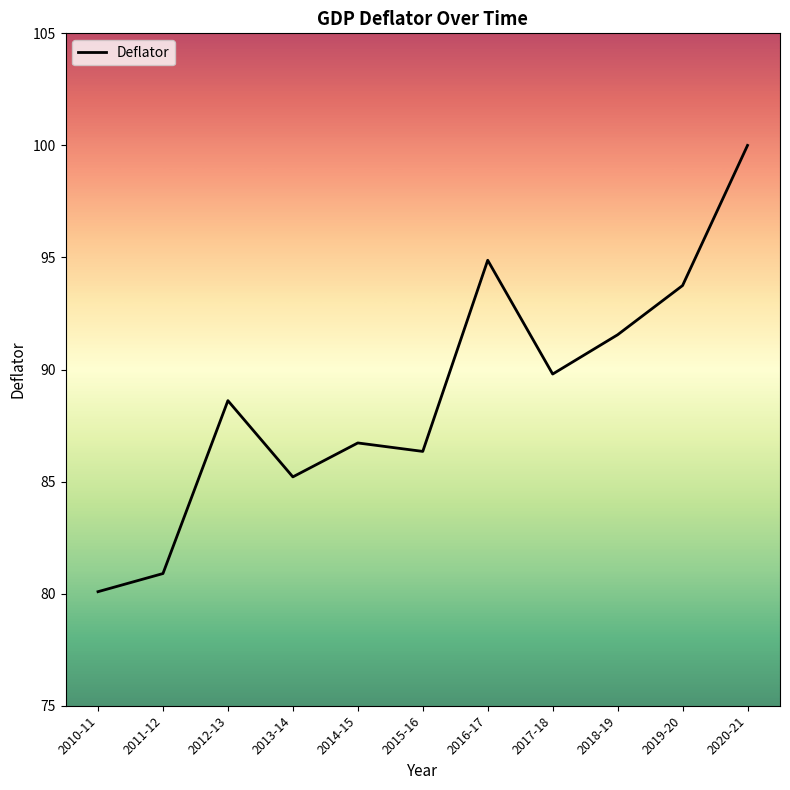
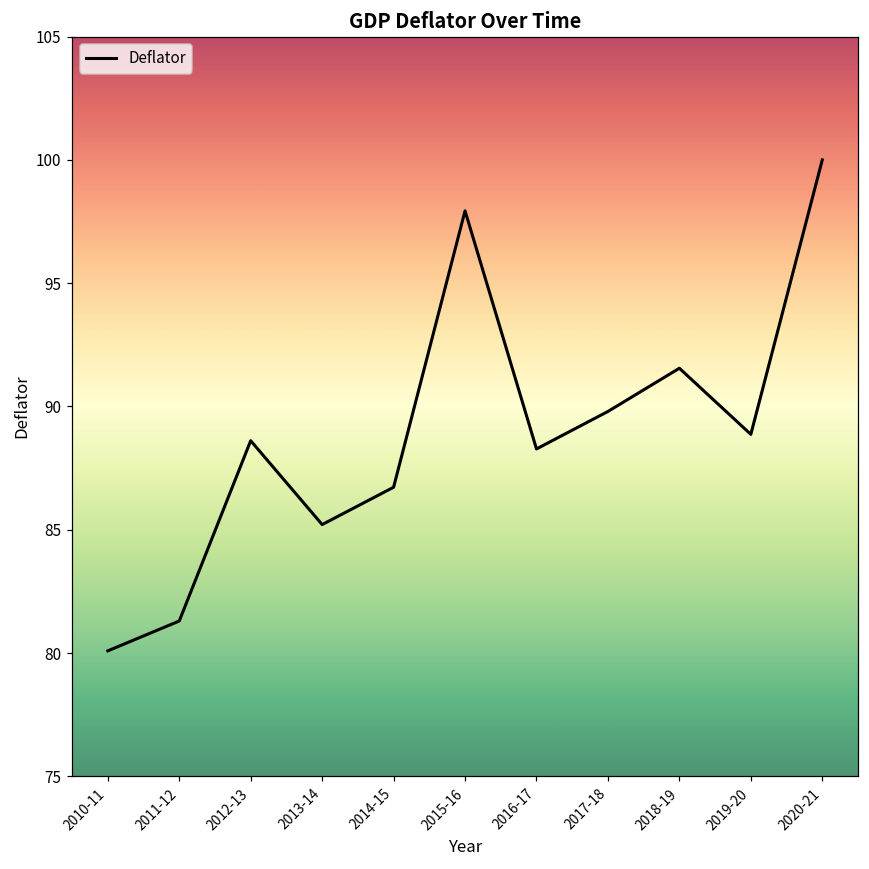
  {
    "2010-11": 80.1,
-   "2011-12": 80.9,
+   "2011-12": 81.3,
    "2012-13": 88.6,
    "2013-14": 85.2,
    "2014-15": 86.7,
-   "2015-16": 86.3,
-   "2016-17": 94.9,
+   "2015-16": 97.9,
+   "2016-17": 88.3,
    "2017-18": 89.8,
    "2018-19": 91.6,
-   "2019-20": 93.7,
+   "2019-20": 88.9,
    "2020-21": 100.0
  }
